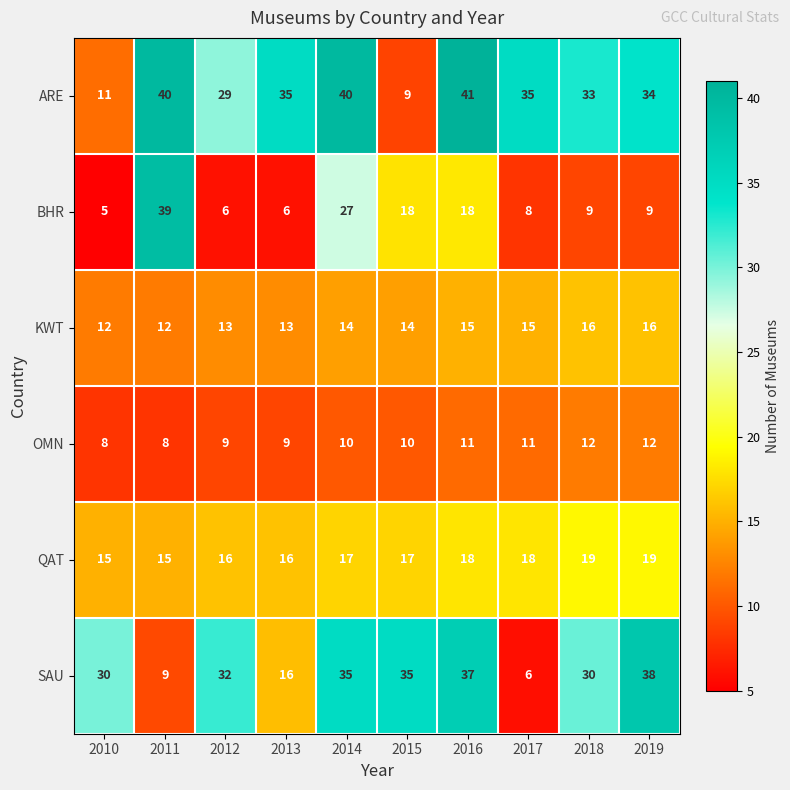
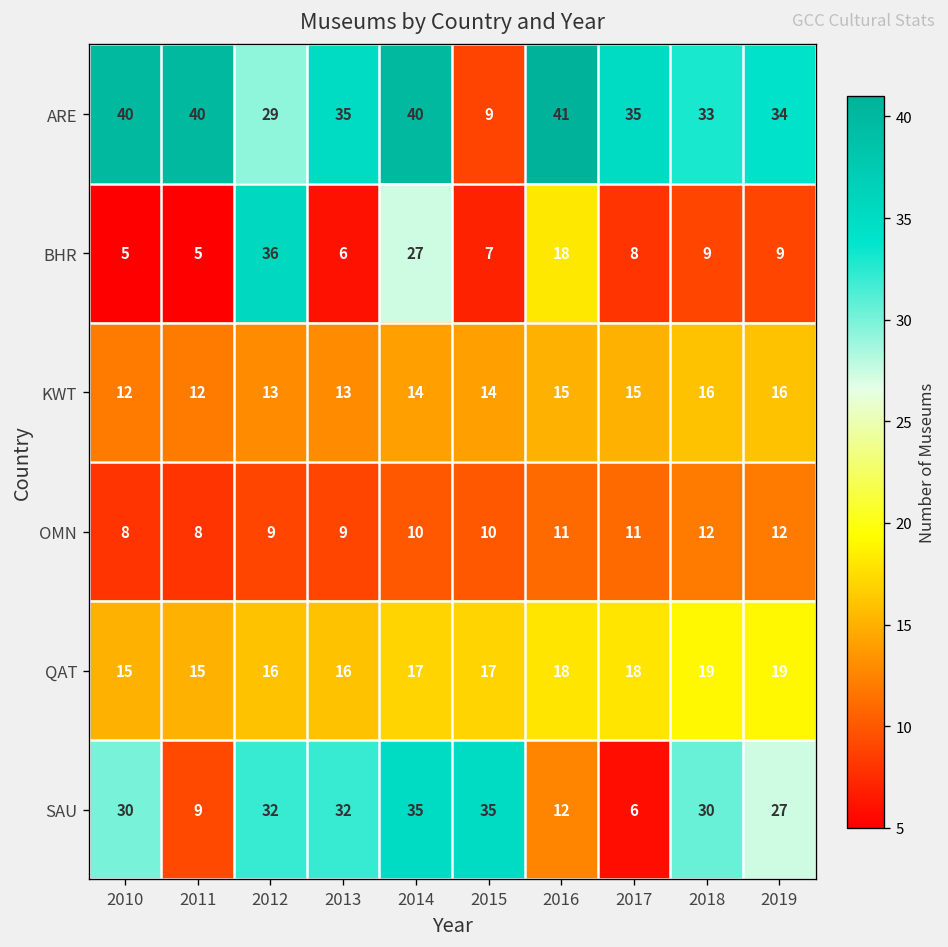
  {
    "ARE": {
-     "2010": 11,
+     "2010": 40,
      "2011": 40,
      "2012": 29,
      "2013": 35,
      "2014": 40,
      "2015": 9,
      "2016": 41,
      "2017": 35,
      "2018": 33,
      "2019": 34
    },
    "BHR": {
      "2010": 5,
-     "2011": 39,
-     "2012": 6,
+     "2011": 5,
+     "2012": 36,
      "2013": 6,
      "2014": 27,
-     "2015": 18,
+     "2015": 7,
      "2016": 18,
      "2017": 8,
      "2018": 9,
      "2019": 9
    },
    "KWT": {
      "2010": 12,
      "2011": 12,
      "2012": 13,
      "2013": 13,
      "2014": 14,
      "2015": 14,
      "2016": 15,
      "2017": 15,
      "2018": 16,
      "2019": 16
    },
    "OMN": {
      "2010": 8,
      "2011": 8,
      "2012": 9,
      "2013": 9,
      "2014": 10,
      "2015": 10,
      "2016": 11,
      "2017": 11,
      "2018": 12,
      "2019": 12
    },
    "QAT": {
      "2010": 15,
      "2011": 15,
      "2012": 16,
      "2013": 16,
      "2014": 17,
      "2015": 17,
      "2016": 18,
      "2017": 18,
      "2018": 19,
      "2019": 19
    },
    "SAU": {
      "2010": 30,
      "2011": 9,
      "2012": 32,
-     "2013": 16,
+     "2013": 32,
      "2014": 35,
      "2015": 35,
-     "2016": 37,
+     "2016": 12,
      "2017": 6,
      "2018": 30,
-     "2019": 38
+     "2019": 27
    }
  }
